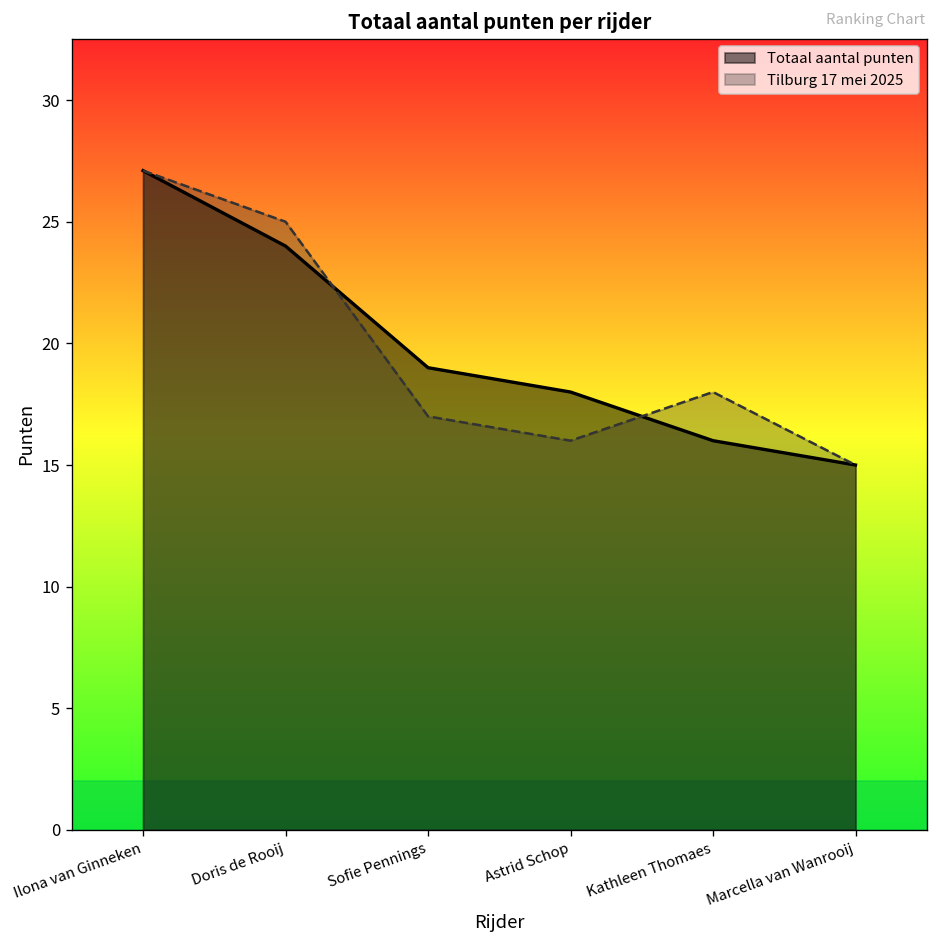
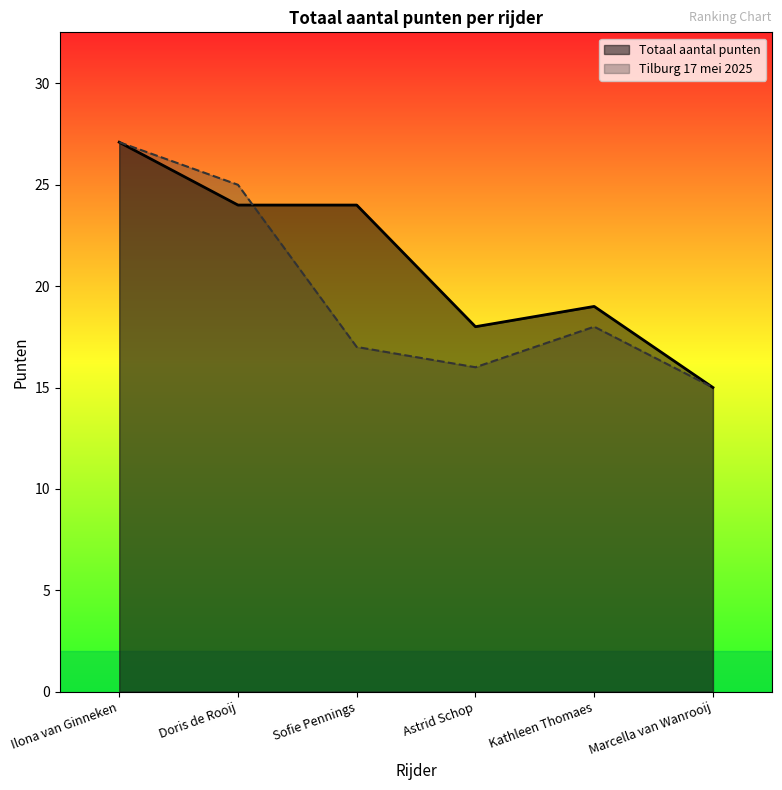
  {
    "Totaal aantal punten": {
      "Doris de Rooij": 24,
-     "Sofie Pennings": 19,
+     "Sofie Pennings": 24,
      "Astrid Schop": 18,
-     "Kathleen Thomaes": 16
+     "Kathleen Thomaes": 19
    },
    "Tilburg 17 mei 2025": {
      "Doris de Rooij": 25,
      "Sofie Pennings": 17,
      "Astrid Schop": 16,
      "Kathleen Thomaes": 18
    }
  }
